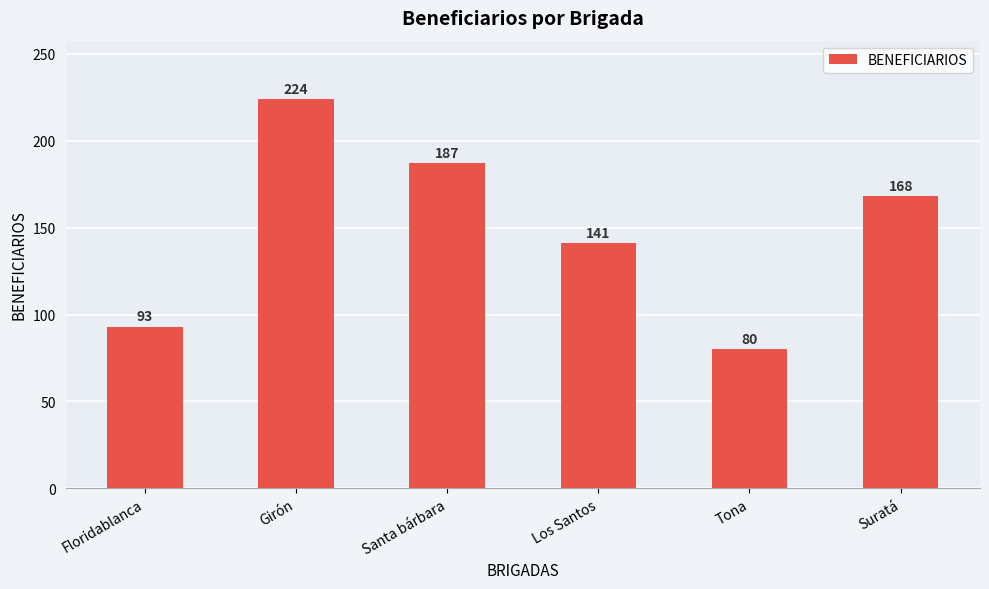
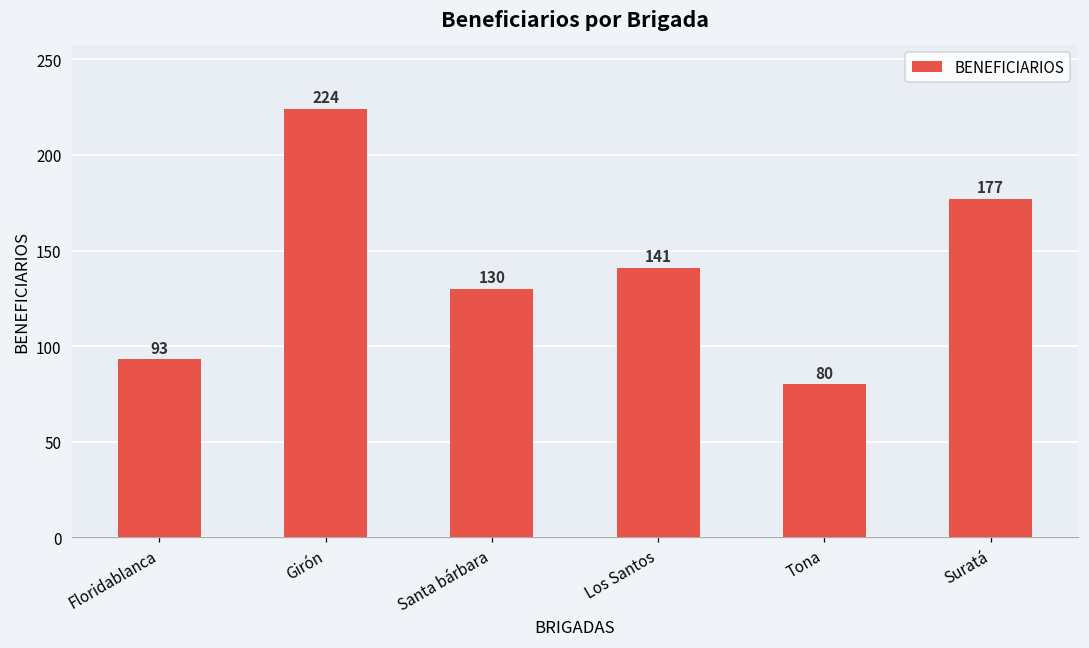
  {
    "Floridablanca": 93,
    "Girón": 224,
-   "Santa bárbara": 187,
+   "Santa bárbara": 130,
    "Los Santos": 141,
    "Tona": 80,
-   "Suratá": 168
+   "Suratá": 177
  }
